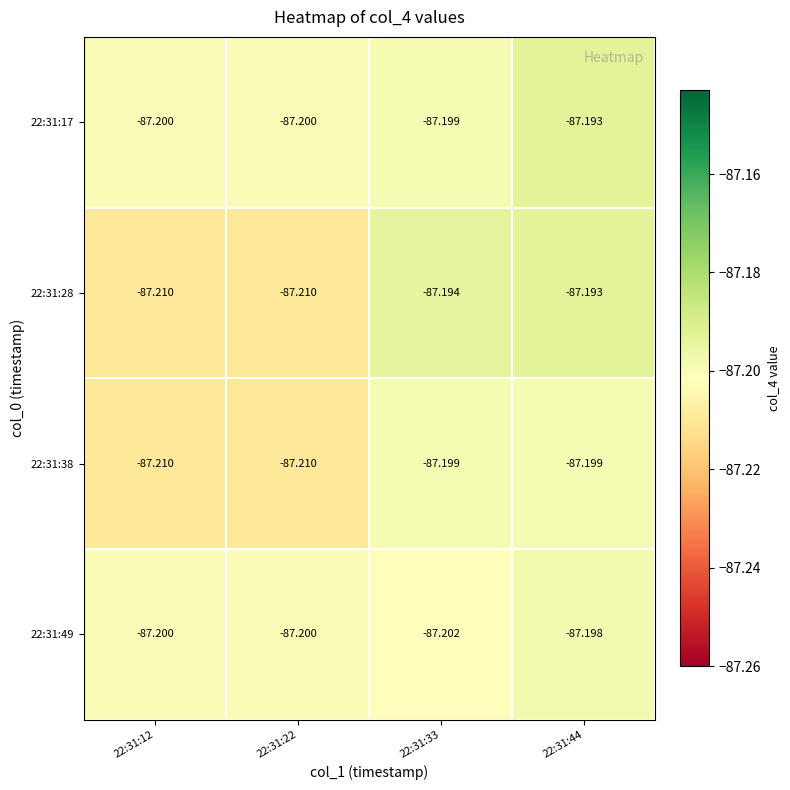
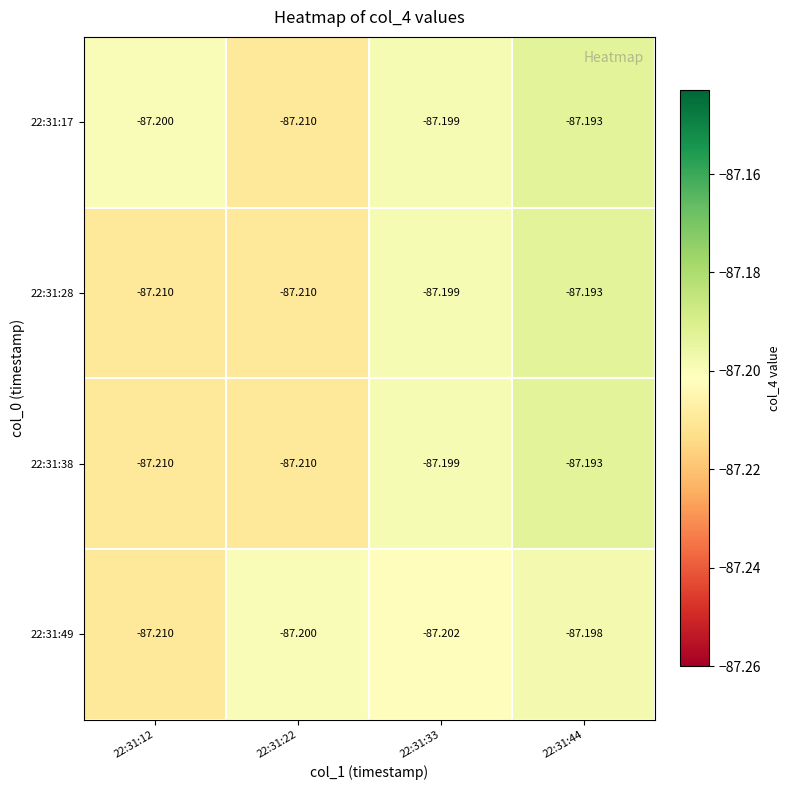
  {
    "22:31:17": {
      "22:31:12": -87.200,
-     "22:31:22": -87.200,
+     "22:31:22": -87.210,
      "22:31:33": -87.199
    },
    "22:31:28": {
      "22:31:12": -87.210,
      "22:31:22": -87.210,
-     "22:31:33": -87.194,
+     "22:31:33": -87.199,
      "22:31:44": -87.193
    },
    "22:31:38": {
      "22:31:12": -87.210,
      "22:31:22": -87.210,
      "22:31:33": -87.199,
-     "22:31:44": -87.199
+     "22:31:44": -87.193
    },
    "22:31:49": {
-     "22:31:12": -87.200,
+     "22:31:12": -87.210,
      "22:31:22": -87.200,
      "22:31:33": -87.202,
      "22:31:44": -87.198
    }
  }
